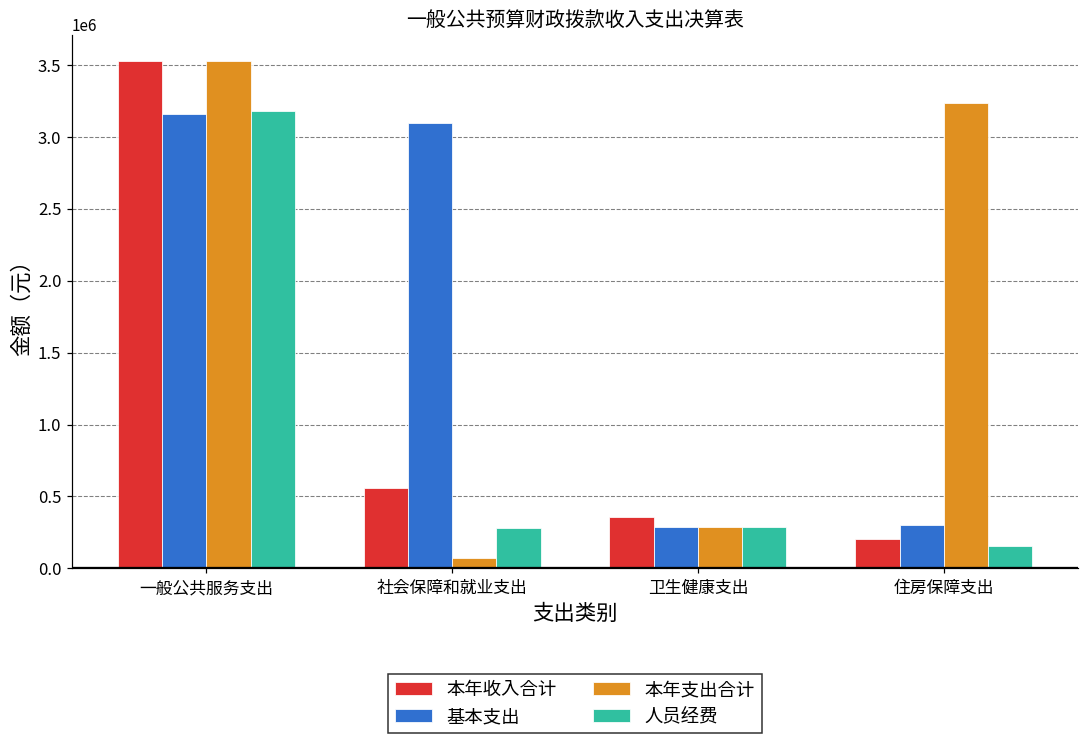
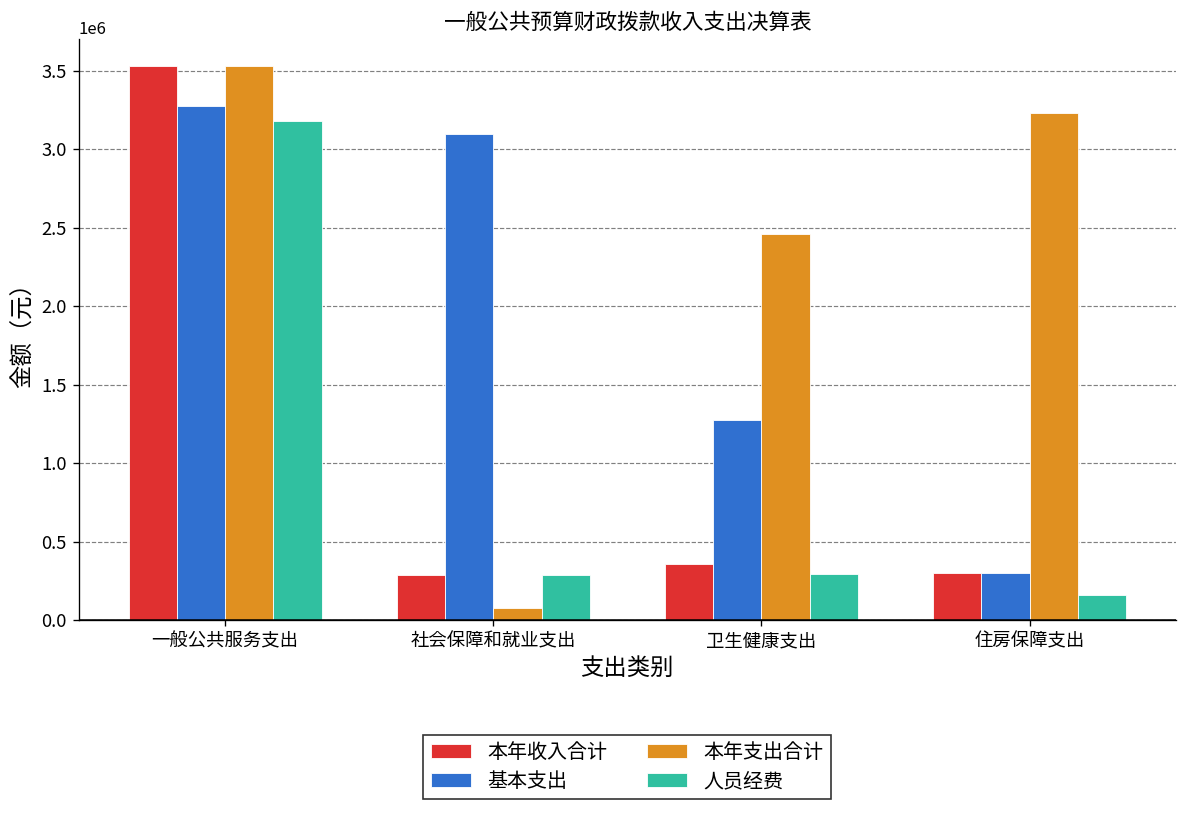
  {
    "本年收入合计": {
      "一般公共服务支出": 3530000,
-     "社会保障和就业支出": 560000,
+     "社会保障和就业支出": 280000,
      "卫生健康支出": 360000,
-     "住房保障支出": 210000
+     "住房保障支出": 300000
    },
    "基本支出": {
-     "一般公共服务支出": 3160000,
+     "一般公共服务支出": 3270000,
      "社会保障和就业支出": 3100000,
-     "卫生健康支出": 290000,
+     "卫生健康支出": 1280000,
      "住房保障支出": 300000
    },
    "本年支出合计": {
      "一般公共服务支出": 3530000,
      "社会保障和就业支出": 70000,
-     "卫生健康支出": 290000,
+     "卫生健康支出": 2460000,
      "住房保障支出": 3230000
    },
    "人员经费": {
      "一般公共服务支出": 3180000,
      "社会保障和就业支出": 280000,
      "卫生健康支出": 290000,
      "住房保障支出": 160000
    }
  }
